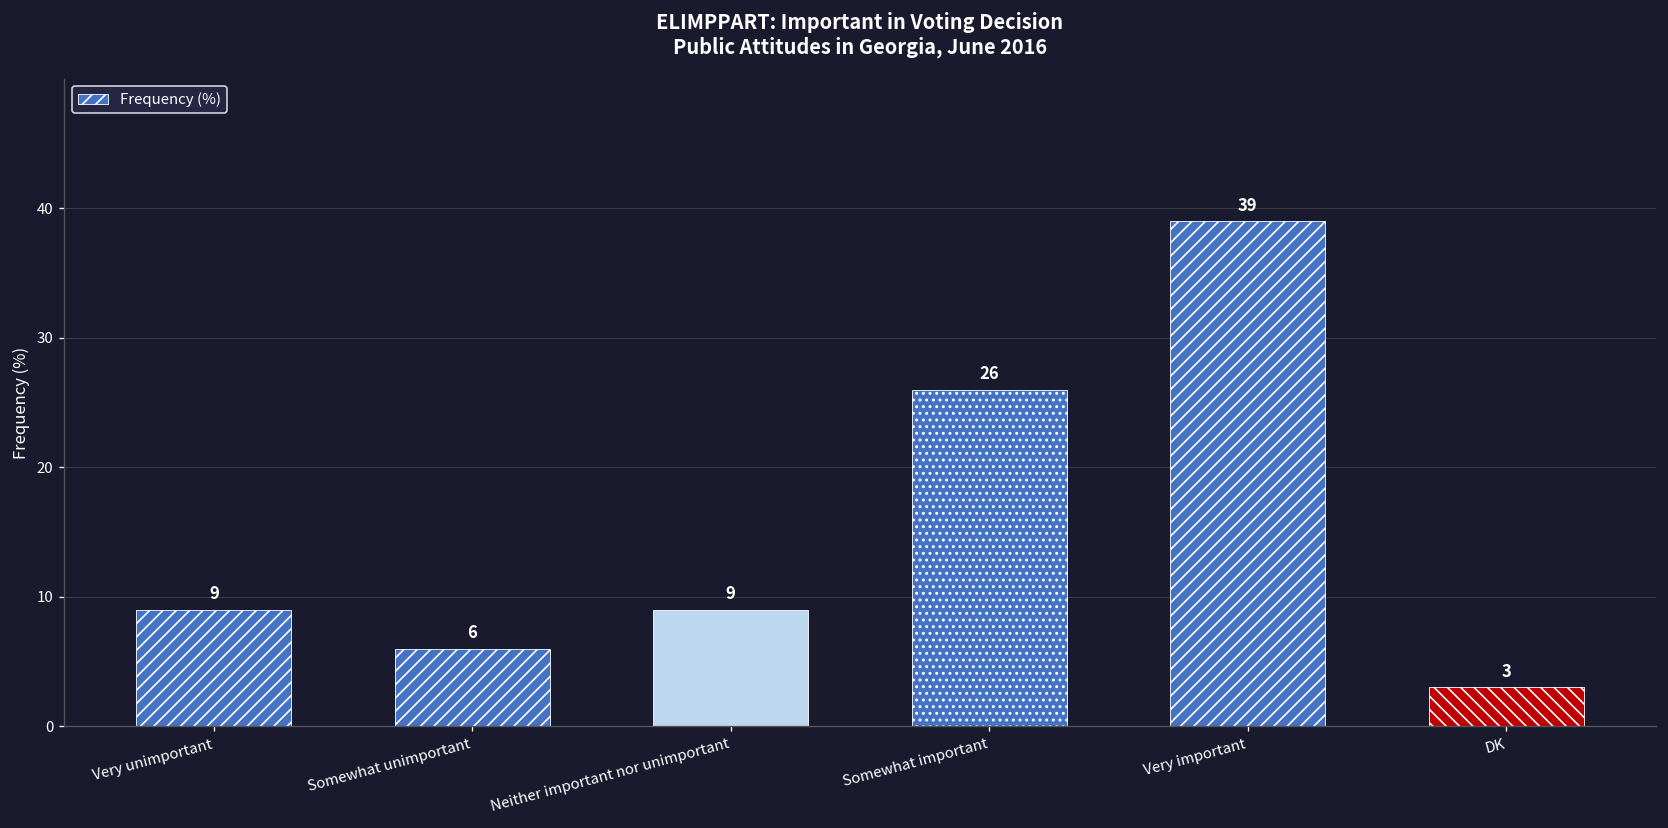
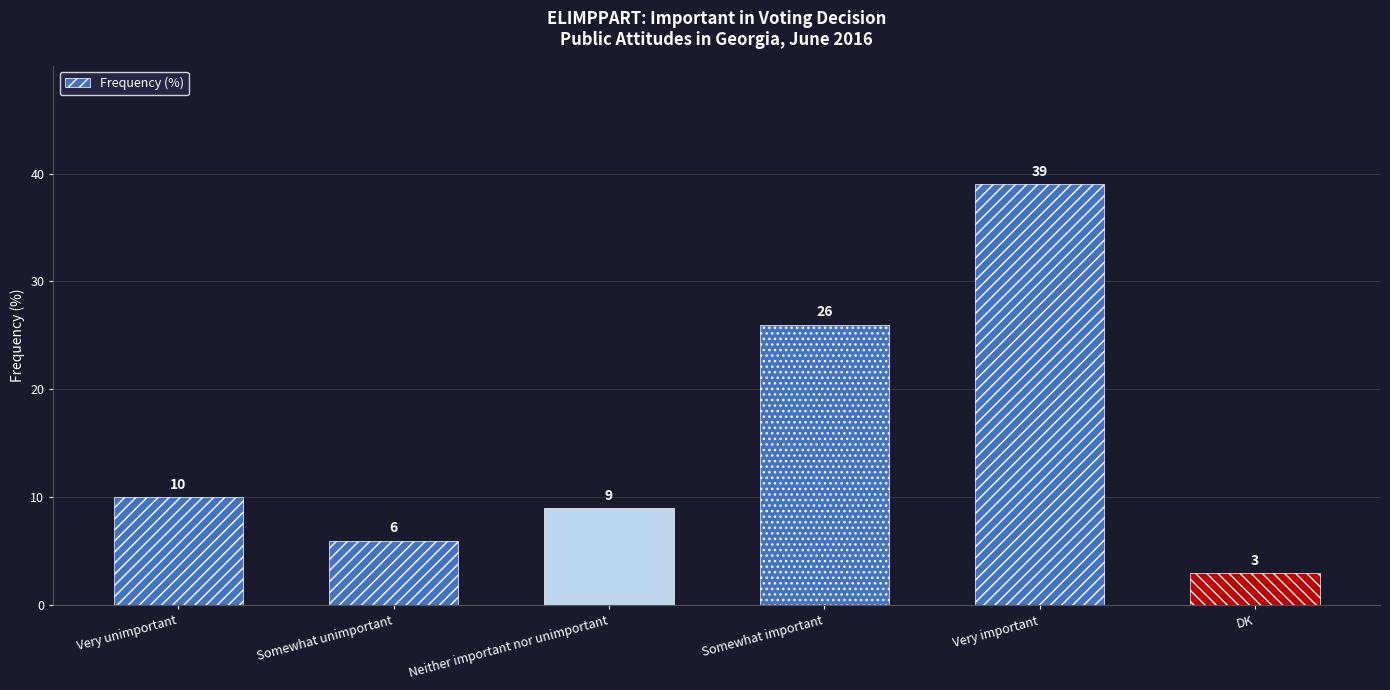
  {
-   "Very unimportant": 9,
+   "Very unimportant": 10,
    "Somewhat unimportant": 6,
    "Neither important nor unimportant": 9,
    "Somewhat important": 26,
    "Very important": 39,
    "DK": 3
  }
